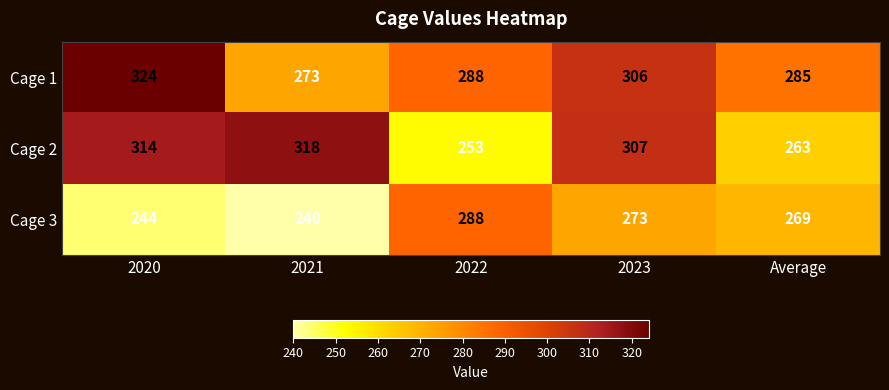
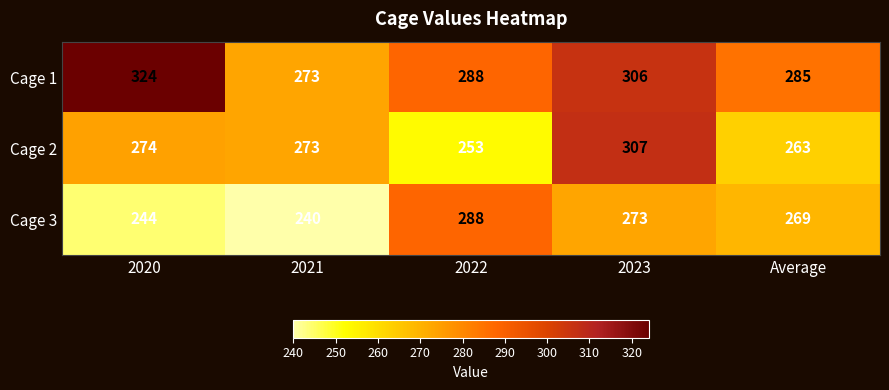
  {
    "Cage 1": {
      "2020": 324,
      "2021": 273,
      "2022": 288,
      "2023": 306,
      "Average": 285
    },
    "Cage 2": {
-     "2020": 314,
-     "2021": 318,
+     "2020": 274,
+     "2021": 273,
      "2022": 253,
      "2023": 307,
      "Average": 263
    },
    "Cage 3": {
      "2020": 244,
      "2021": 240,
      "2022": 288,
      "2023": 273,
      "Average": 269
    }
  }
